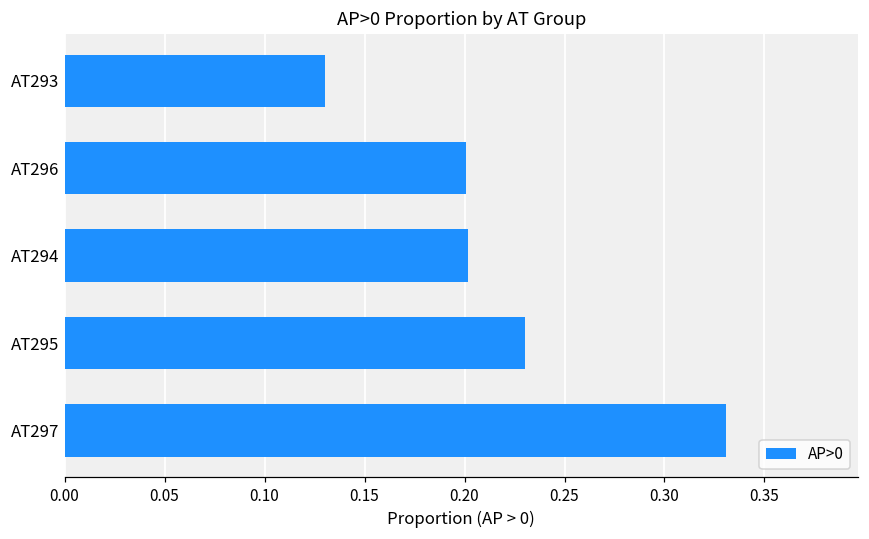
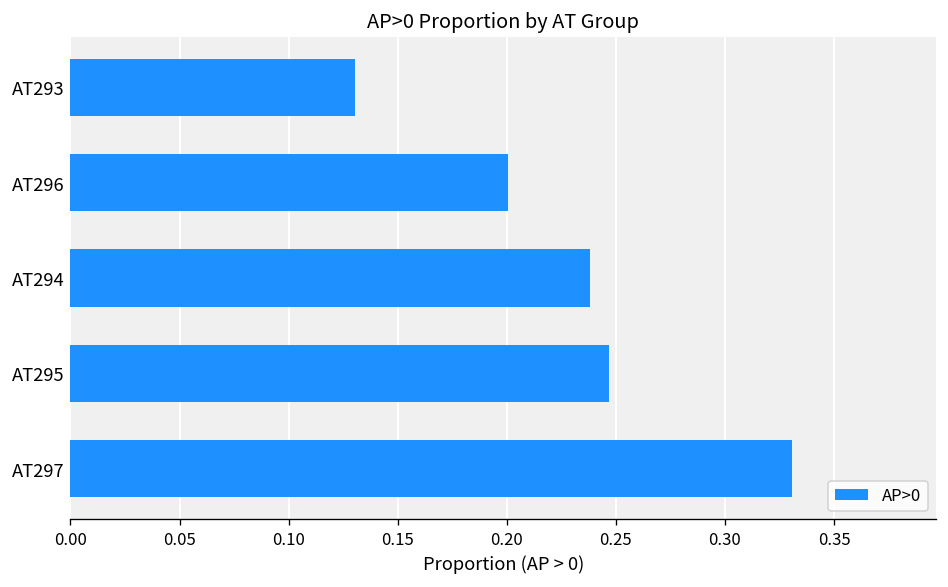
  {
    "AT293": 0.130,
    "AT296": 0.201,
-   "AT294": 0.202,
-   "AT295": 0.230,
+   "AT294": 0.238,
+   "AT295": 0.247,
    "AT297": 0.331
  }
